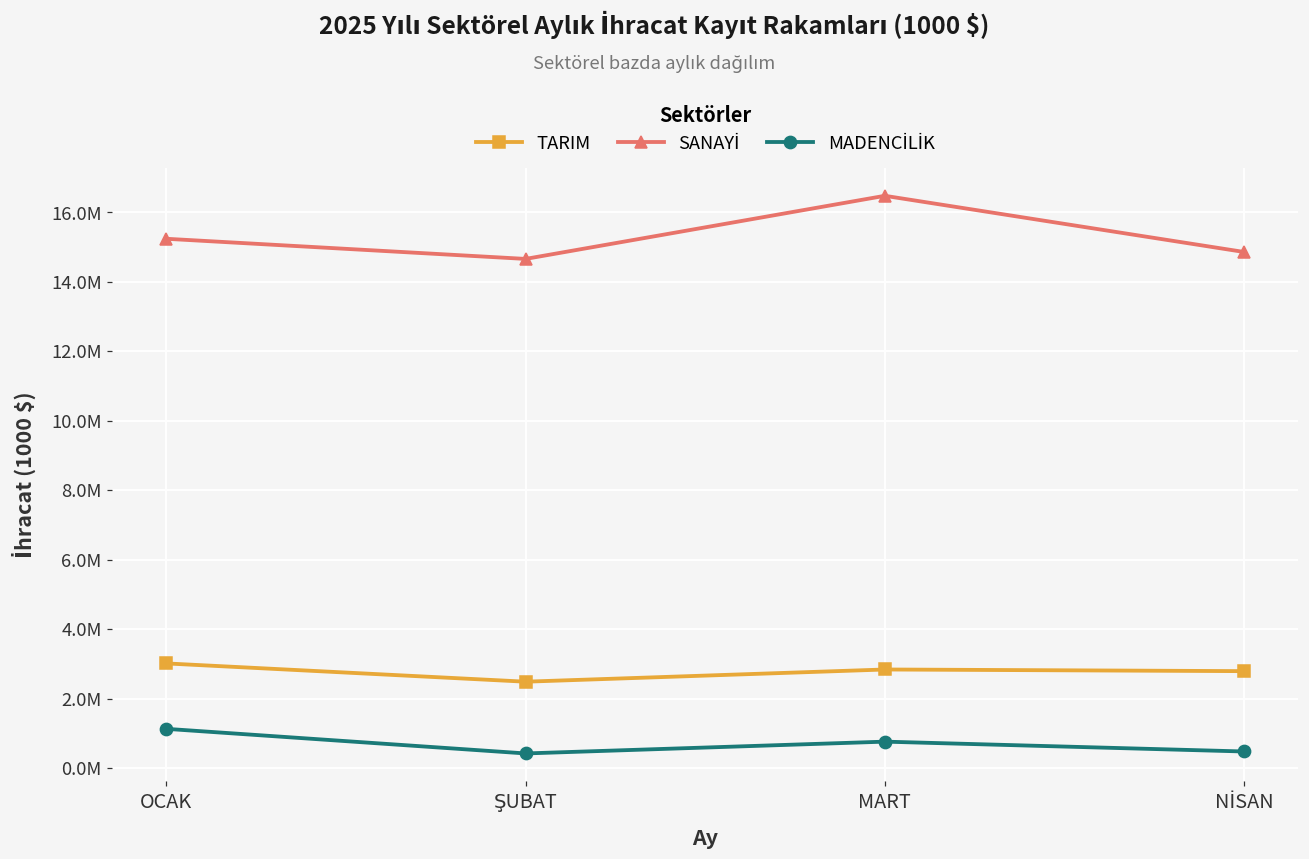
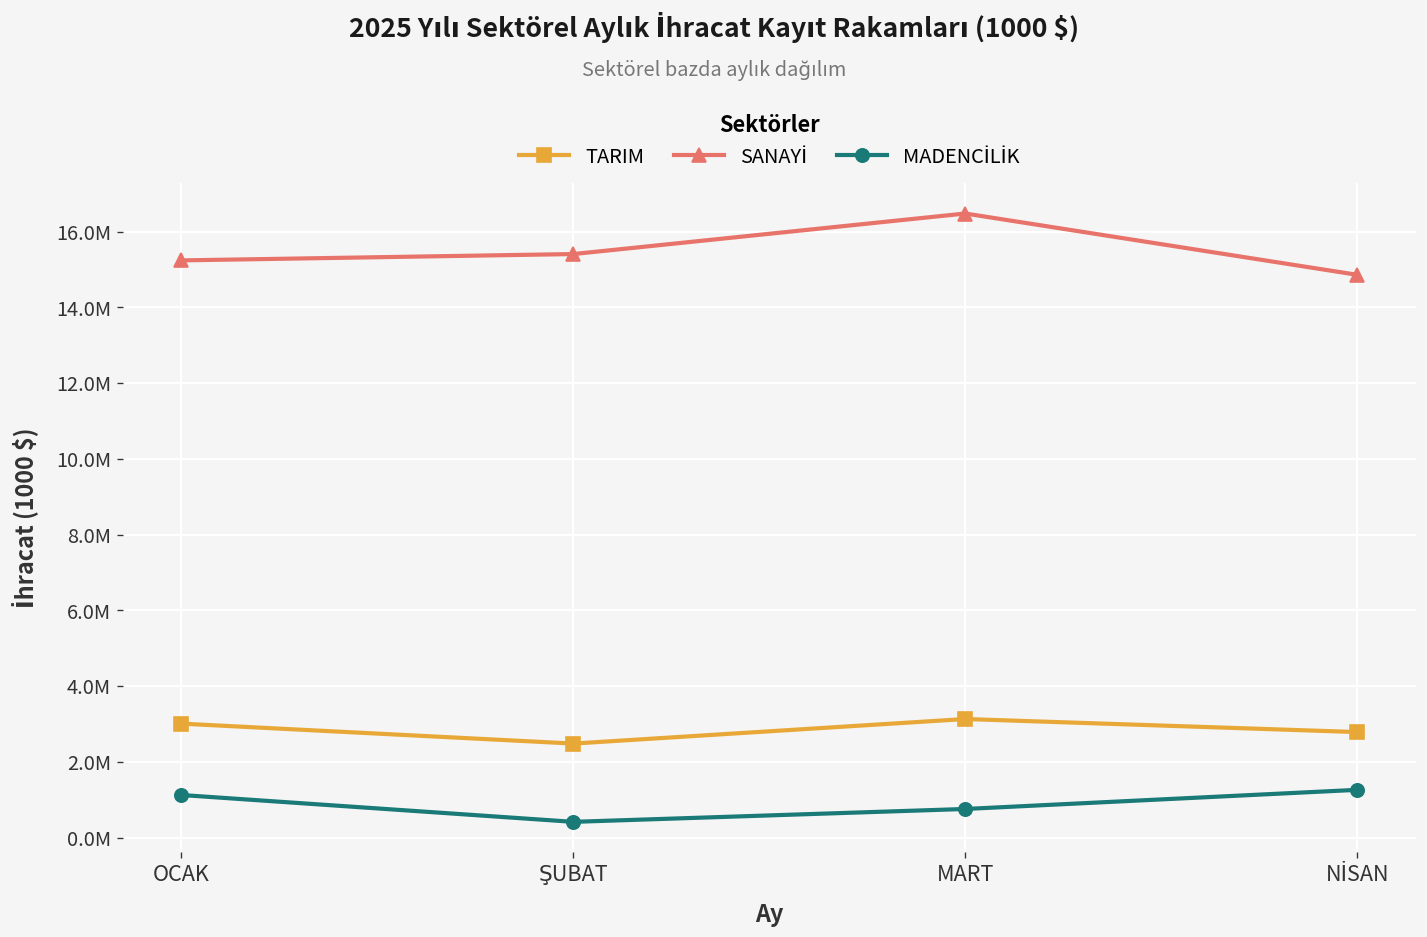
  {
    "TARIM": {
      "OCAK": 3000000,
      "ŞUBAT": 2500000,
-     "MART": 2800000,
+     "MART": 3100000,
      "NİSAN": 2800000
    },
    "SANAYİ": {
      "OCAK": 15200000,
-     "ŞUBAT": 14700000,
+     "ŞUBAT": 15400000,
      "MART": 16500000,
      "NİSAN": 14900000
    },
    "MADENCİLİK": {
      "OCAK": 1100000,
      "ŞUBAT": 400000,
      "MART": 800000,
-     "NİSAN": 500000
+     "NİSAN": 1300000
    }
  }
